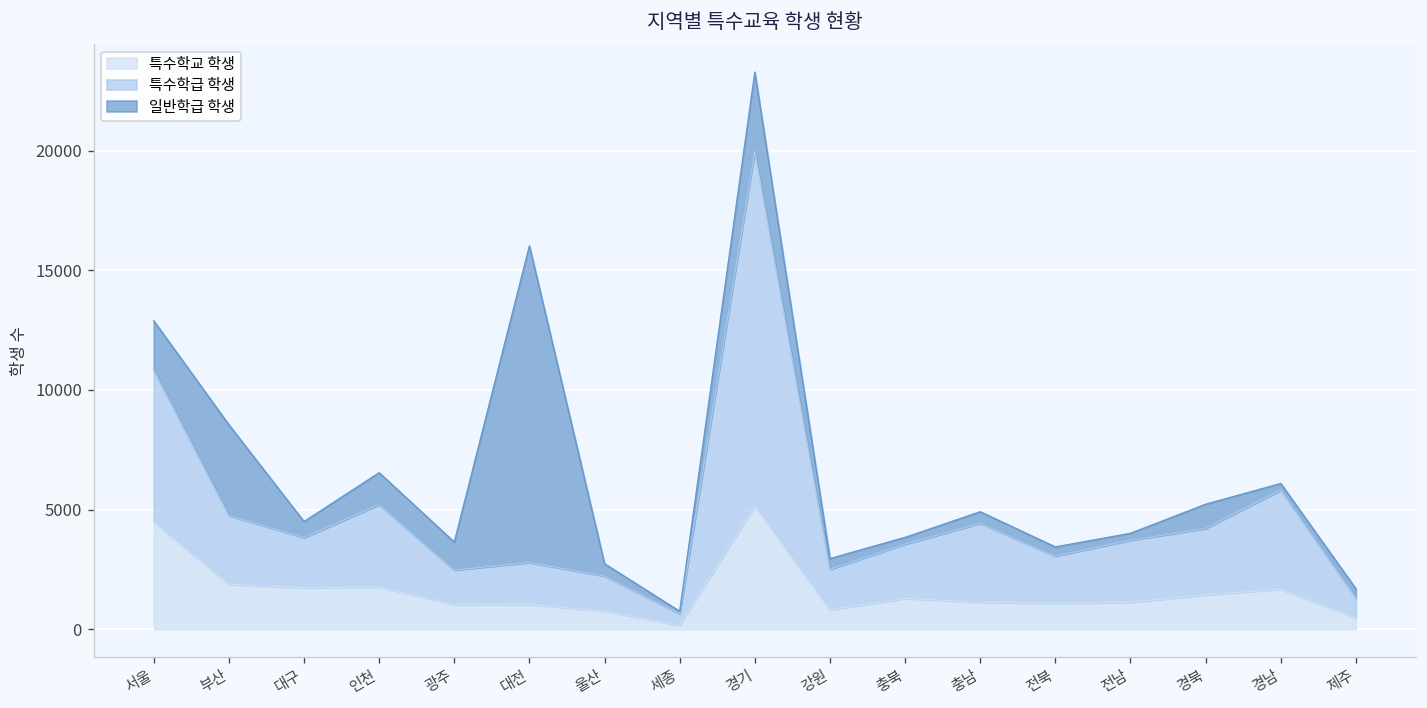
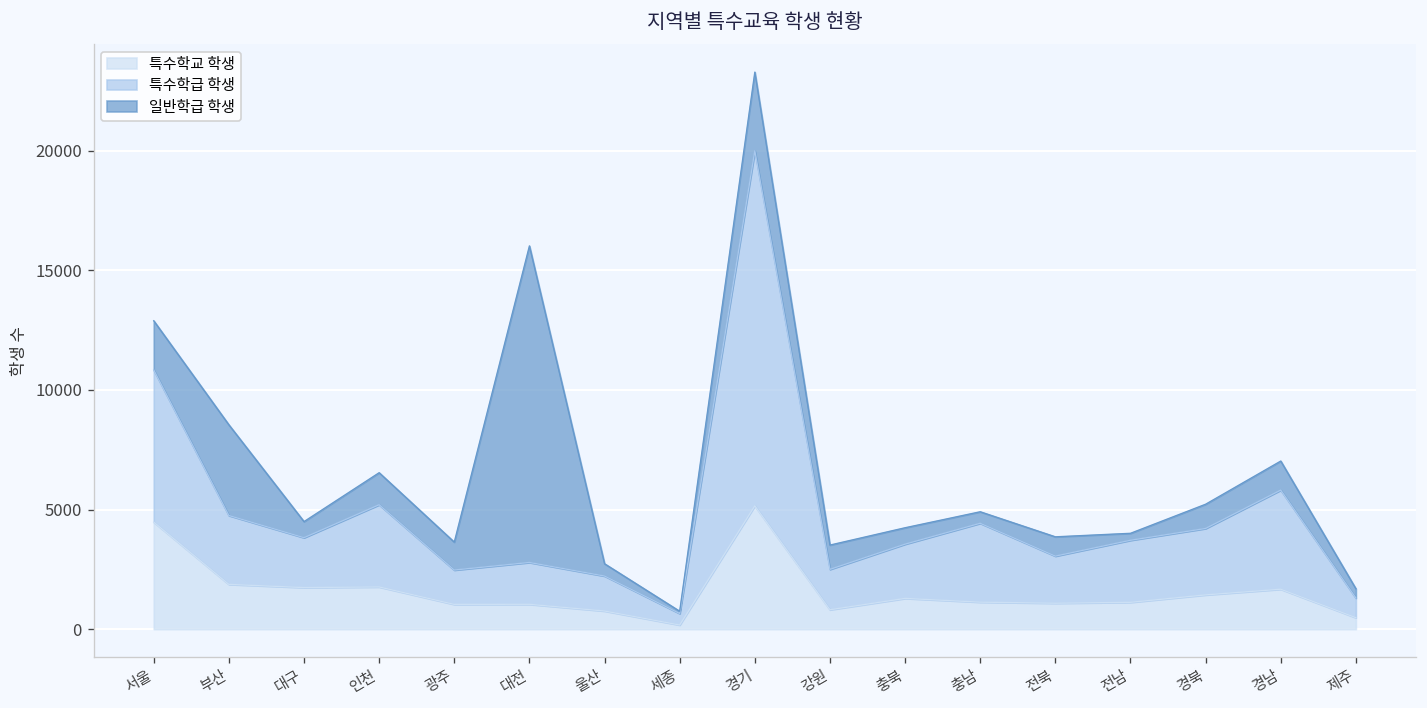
  {
    "일반학급 학생": {
      "서울": 2100,
      "부산": 3800,
      "대구": 700,
      "인천": 1300,
      "광주": 1200,
      "대전": 13200,
      "울산": 500,
      "경기": 3300,
-     "강원": 500,
-     "충북": 300,
+     "강원": 1000,
+     "충북": 700,
      "충남": 500,
-     "전북": 400,
+     "전북": 800,
      "전남": 300,
      "경북": 1000,
-     "경남": 300,
+     "경남": 1200,
      "제주": 400
    }
  }
